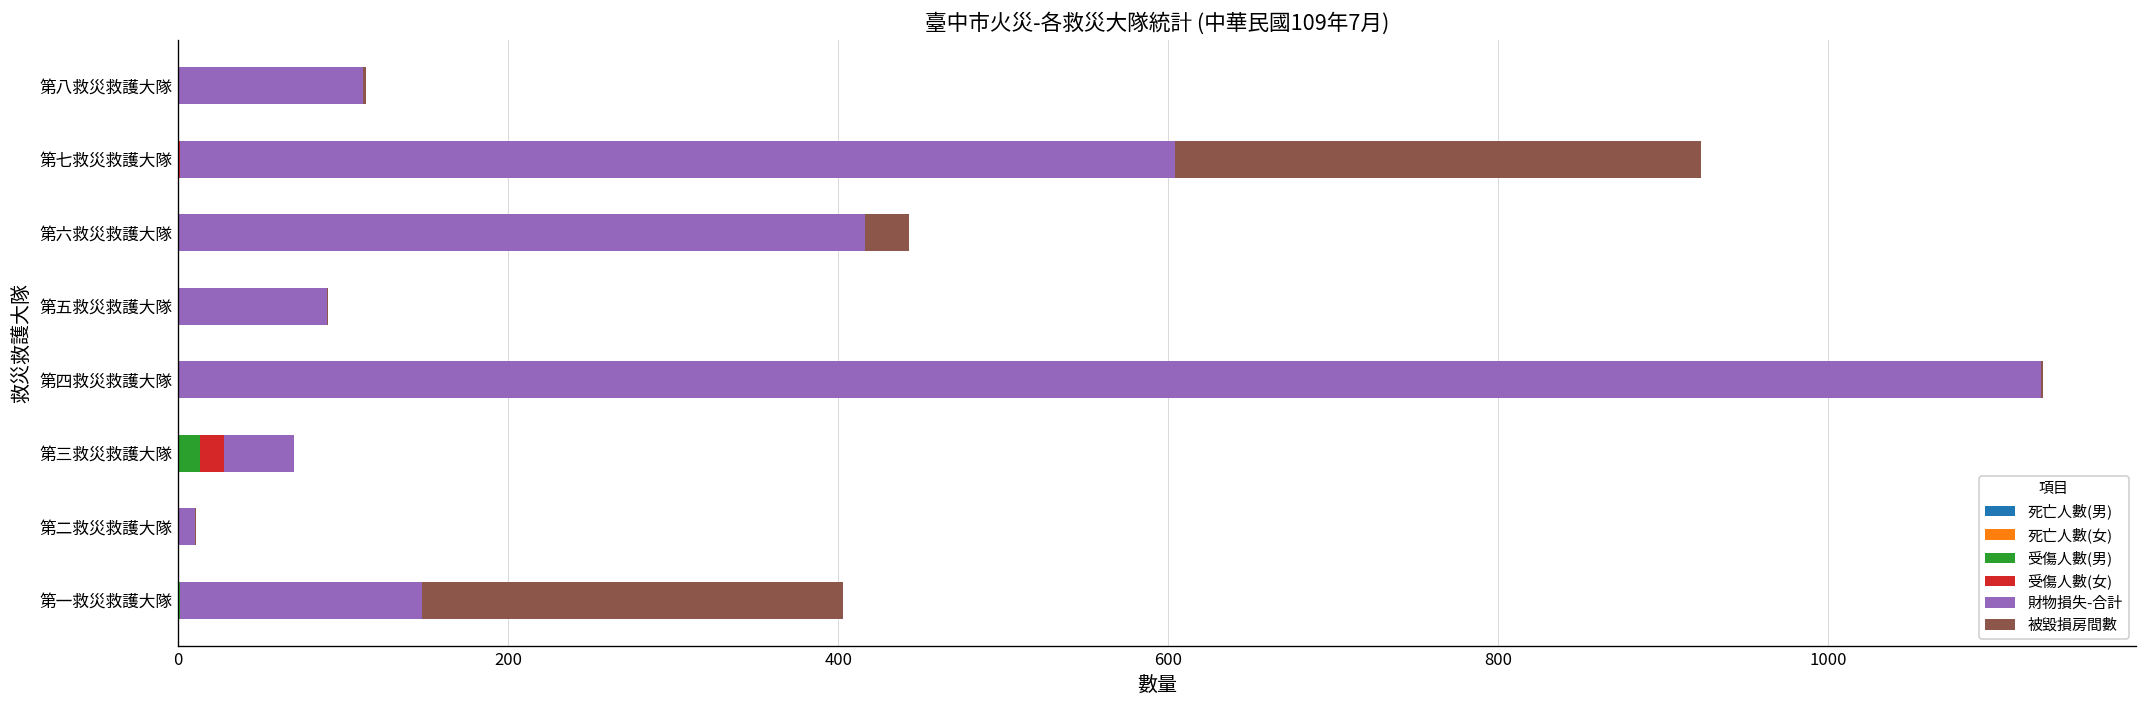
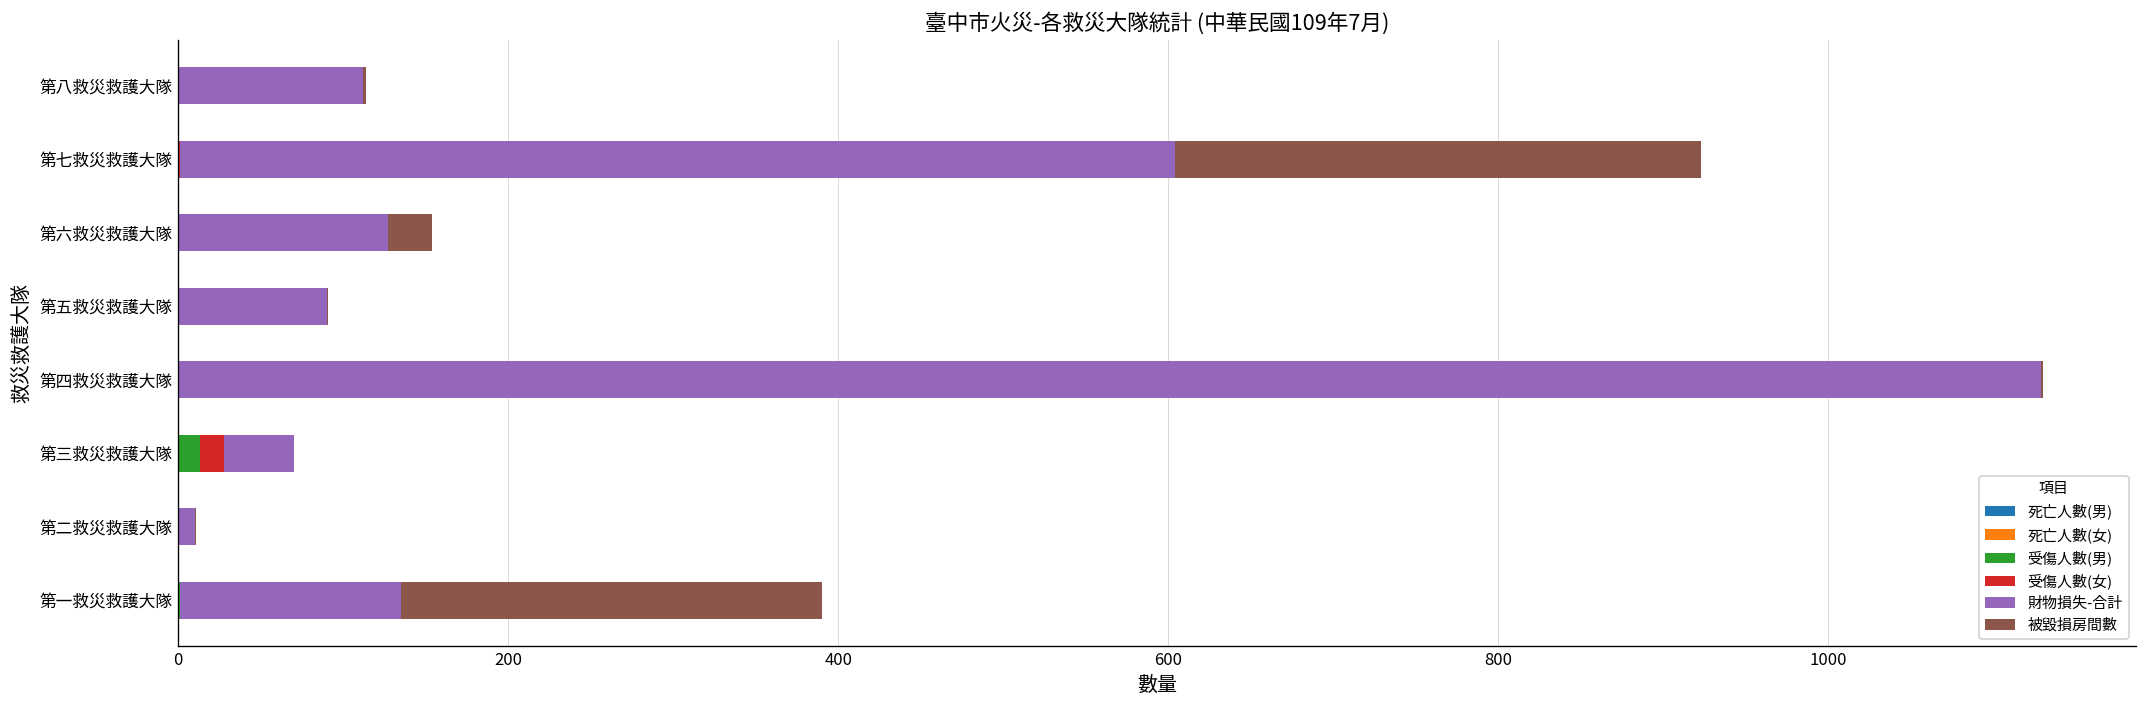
  {
    "死亡人數(女)": {
      "第八救災救護大隊": 0,
      "第七救災救護大隊": 0,
      "第六救災救護大隊": 0,
      "第五救災救護大隊": 0,
      "第四救災救護大隊": 0,
      "第三救災救護大隊": 0,
      "第二救災救護大隊": 0,
      "第一救災救護大隊": 0
    },
    "受傷人數(男)": {
      "第八救災救護大隊": 0,
      "第七救災救護大隊": 0,
      "第六救災救護大隊": 0,
      "第五救災救護大隊": 0,
      "第四救災救護大隊": 0,
      "第三救災救護大隊": 13,
      "第二救災救護大隊": 0
    },
    "受傷人數(女)": {
      "第八救災救護大隊": 0,
      "第六救災救護大隊": 0,
      "第五救災救護大隊": 0,
      "第四救災救護大隊": 0,
      "第三救災救護大隊": 15,
      "第二救災救護大隊": 0,
      "第一救災救護大隊": 0
    },
    "財物損失-合計": {
      "第八救災救護大隊": 112,
      "第七救災救護大隊": 603,
-     "第六救災救護大隊": 416,
+     "第六救災救護大隊": 127,
      "第五救災救護大隊": 90,
      "第四救災救護大隊": 1129,
      "第三救災救護大隊": 42,
      "第二救災救護大隊": 10,
-     "第一救災救護大隊": 147
+     "第一救災救護大隊": 134
    },
    "被毀損房間數": {
      "第八救災救護大隊": 2,
      "第七救災救護大隊": 319,
      "第六救災救護大隊": 27,
      "第三救災救護大隊": 0,
      "第一救災救護大隊": 255
    }
  }
